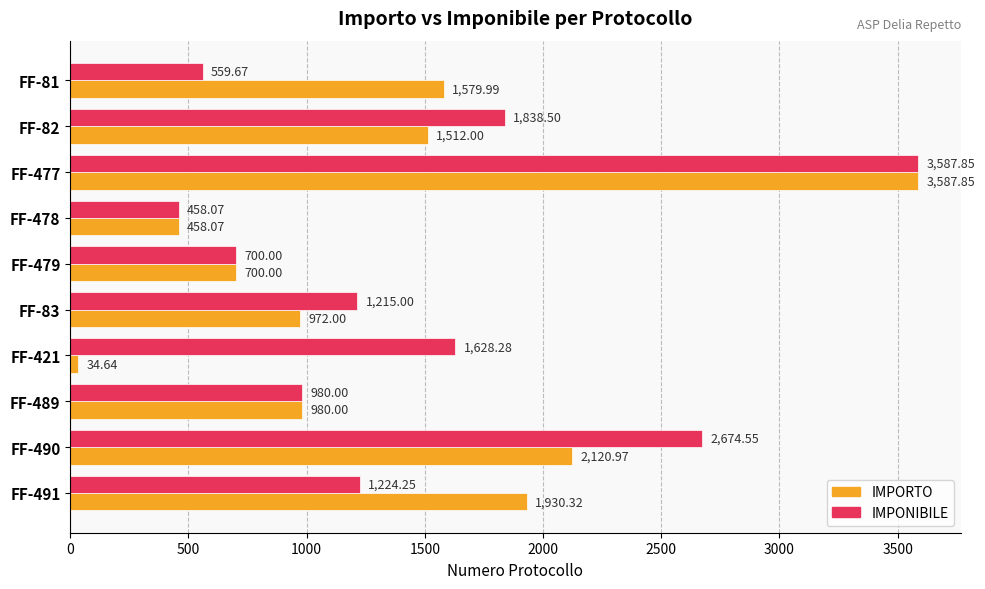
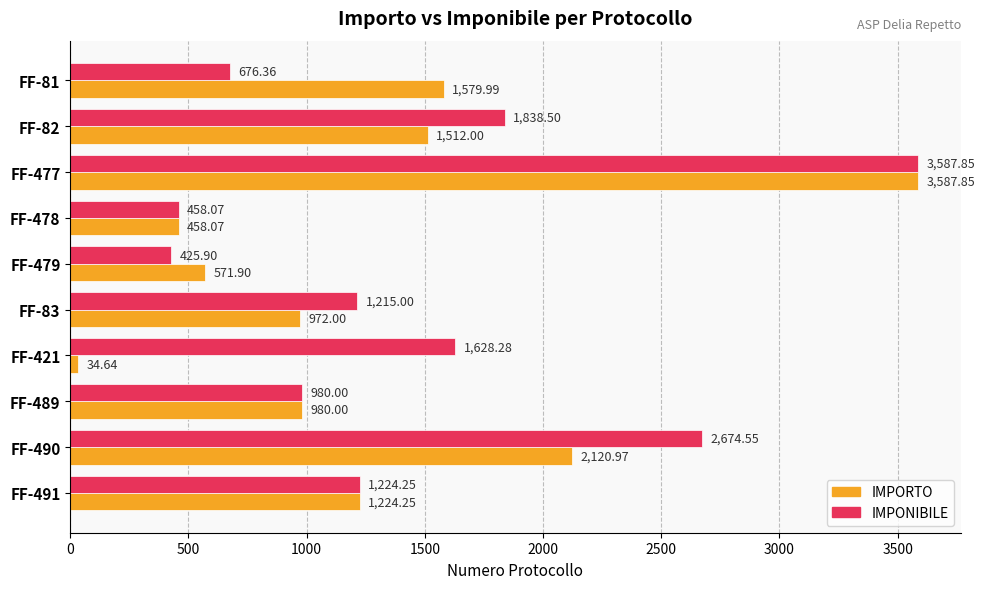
  {
    "IMPORTO": {
      "FF-81": "1,579.99",
      "FF-82": "1,512.00",
      "FF-477": "3,587.85",
      "FF-478": "458.07",
-     "FF-479": "700.00",
+     "FF-479": "571.90",
      "FF-83": "972.00",
      "FF-421": "34.64",
      "FF-489": "980.00",
      "FF-490": "2,120.97",
-     "FF-491": "1,930.32"
+     "FF-491": "1,224.25"
    },
    "IMPONIBILE": {
-     "FF-81": "559.67",
+     "FF-81": "676.36",
      "FF-82": "1,838.50",
      "FF-477": "3,587.85",
      "FF-478": "458.07",
-     "FF-479": "700.00",
+     "FF-479": "425.90",
      "FF-83": "1,215.00",
      "FF-421": "1,628.28",
      "FF-489": "980.00",
      "FF-490": "2,674.55",
      "FF-491": "1,224.25"
    }
  }
